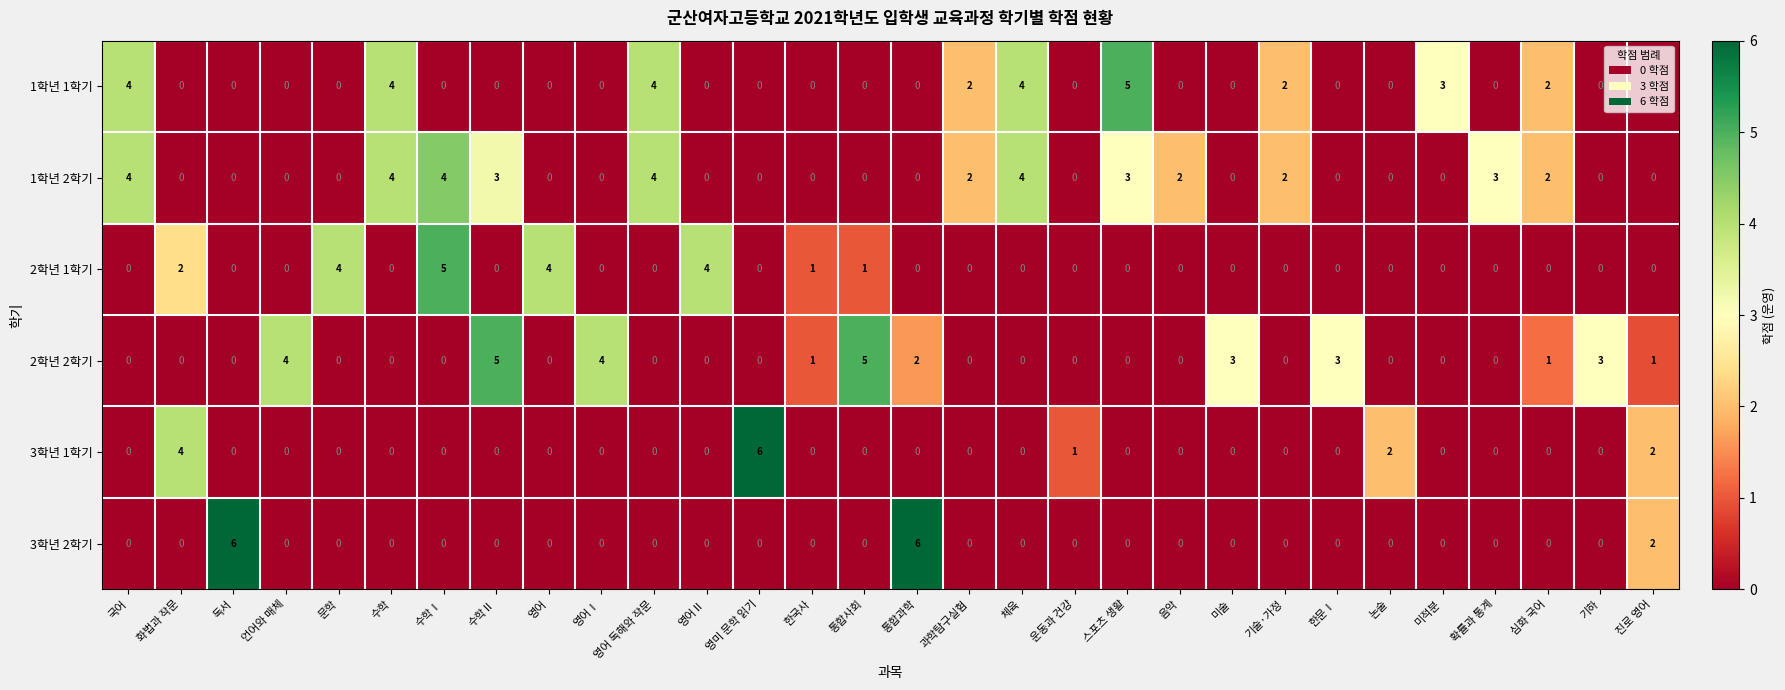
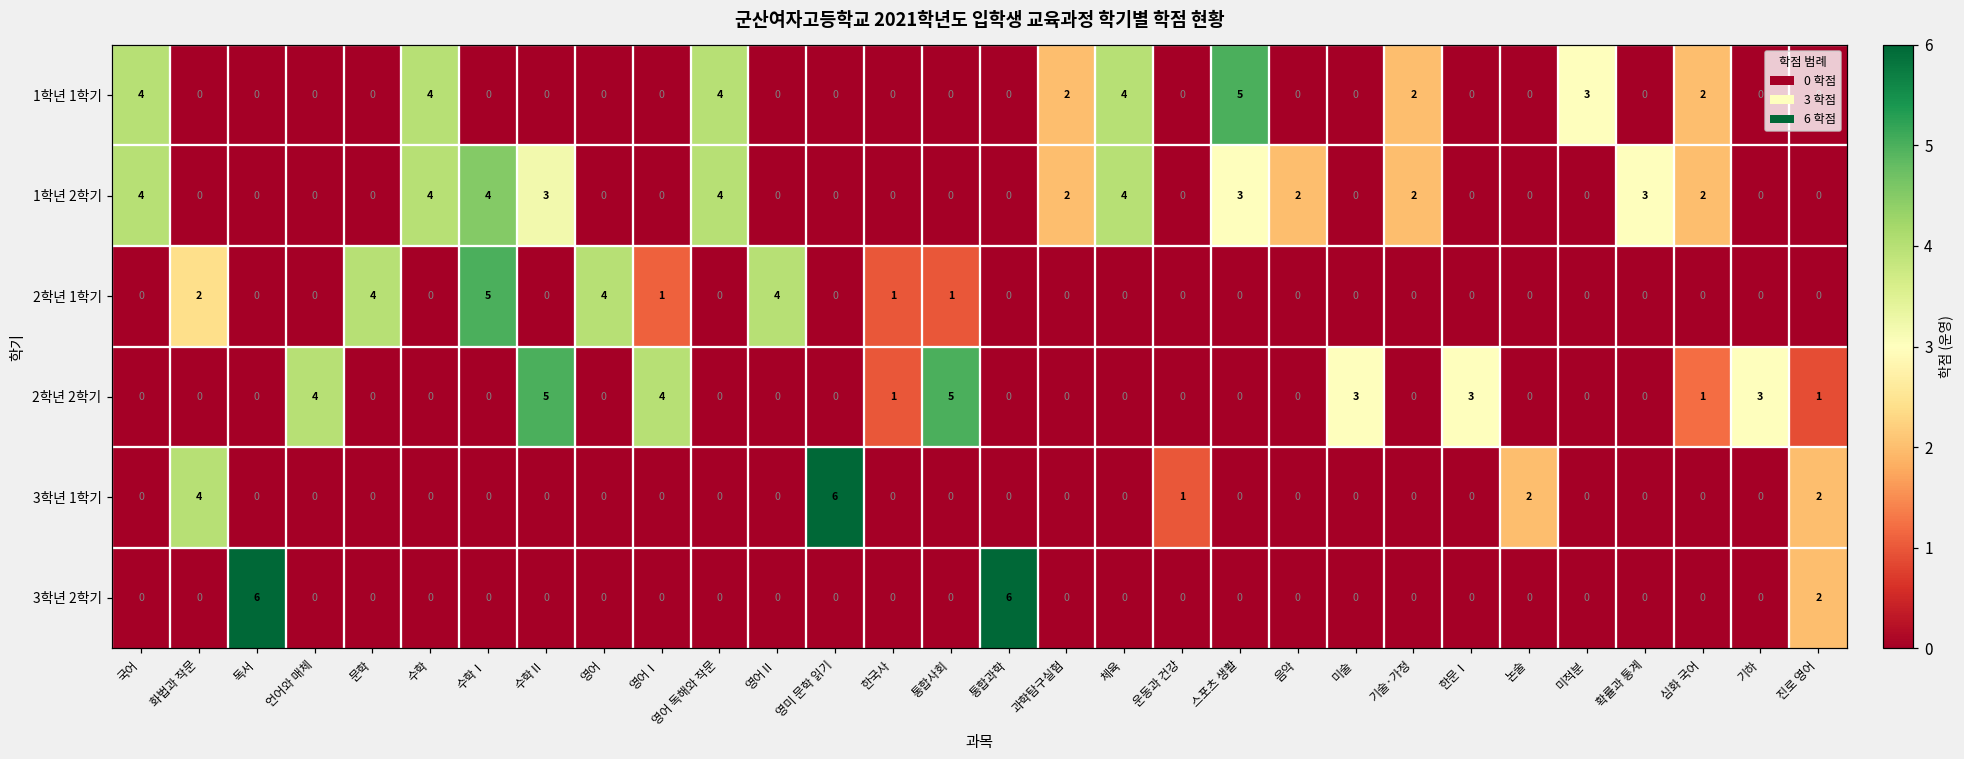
  {
    "1학년 1학기": {
      "국어": 4,
      "화법과 작문": 0,
      "독서": 0,
      "언어와 매체": 0,
      "문학": 0,
      "수학": 4,
      "수학Ⅰ": 0,
      "수학Ⅱ": 0,
      "영어": 0,
      "영어Ⅰ": 0,
      "영어 독해와 작문": 4,
      "영어Ⅱ": 0,
      "영미 문학 읽기": 0,
      "한국사": 0,
      "통합사회": 0,
      "통합과학": 0,
      "과학탐구실험": 2,
      "체육": 4,
      "운동과 건강": 0,
      "스포츠 생활": 5,
      "음악": 0,
      "미술": 0,
      "기술·가정": 2,
      "한문Ⅰ": 0,
      "논술": 0,
      "미적분": 3,
      "확률과 통계": 0,
      "심화 국어": 2,
      "기하": 0
    },
    "1학년 2학기": {
      "국어": 4,
      "화법과 작문": 0,
      "독서": 0,
      "언어와 매체": 0,
      "문학": 0,
      "수학": 4,
      "수학Ⅰ": 4,
      "수학Ⅱ": 3,
      "영어": 0,
      "영어Ⅰ": 0,
      "영어 독해와 작문": 4,
      "영어Ⅱ": 0,
      "영미 문학 읽기": 0,
      "한국사": 0,
      "통합사회": 0,
      "통합과학": 0,
      "과학탐구실험": 2,
      "체육": 4,
      "운동과 건강": 0,
      "스포츠 생활": 3,
      "음악": 2,
      "미술": 0,
      "기술·가정": 2,
      "한문Ⅰ": 0,
      "논술": 0,
      "미적분": 0,
      "확률과 통계": 3,
      "심화 국어": 2,
      "기하": 0,
      "진로 영어": 0
    },
    "2학년 1학기": {
      "국어": 0,
      "화법과 작문": 2,
      "독서": 0,
      "언어와 매체": 0,
      "문학": 4,
      "수학": 0,
      "수학Ⅰ": 5,
      "수학Ⅱ": 0,
      "영어": 4,
-     "영어Ⅰ": 0,
+     "영어Ⅰ": 1,
      "영어 독해와 작문": 0,
      "영어Ⅱ": 4,
      "영미 문학 읽기": 0,
      "한국사": 1,
      "통합사회": 1,
      "통합과학": 0,
      "과학탐구실험": 0,
      "체육": 0,
      "운동과 건강": 0,
      "스포츠 생활": 0,
      "음악": 0,
      "미술": 0,
      "기술·가정": 0,
      "한문Ⅰ": 0,
      "논술": 0,
      "미적분": 0,
      "확률과 통계": 0,
      "심화 국어": 0,
      "기하": 0,
      "진로 영어": 0
    },
    "2학년 2학기": {
      "국어": 0,
      "화법과 작문": 0,
      "독서": 0,
      "언어와 매체": 4,
      "문학": 0,
      "수학": 0,
      "수학Ⅰ": 0,
      "수학Ⅱ": 5,
      "영어": 0,
      "영어Ⅰ": 4,
      "영어 독해와 작문": 0,
      "영어Ⅱ": 0,
      "영미 문학 읽기": 0,
      "한국사": 1,
      "통합사회": 5,
-     "통합과학": 2,
+     "통합과학": 0,
      "과학탐구실험": 0,
      "체육": 0,
      "운동과 건강": 0,
      "스포츠 생활": 0,
      "음악": 0,
      "미술": 3,
      "기술·가정": 0,
      "한문Ⅰ": 3,
      "논술": 0,
      "미적분": 0,
      "확률과 통계": 0,
      "심화 국어": 1,
      "기하": 3,
      "진로 영어": 1
    },
    "3학년 1학기": {
      "국어": 0,
      "화법과 작문": 4,
      "독서": 0,
      "언어와 매체": 0,
      "문학": 0,
      "수학": 0,
      "수학Ⅰ": 0,
      "수학Ⅱ": 0,
      "영어": 0,
      "영어Ⅰ": 0,
      "영어 독해와 작문": 0,
      "영어Ⅱ": 0,
      "영미 문학 읽기": 6,
      "한국사": 0,
      "통합사회": 0,
      "통합과학": 0,
      "과학탐구실험": 0,
      "체육": 0,
      "운동과 건강": 1,
      "스포츠 생활": 0,
      "음악": 0,
      "미술": 0,
      "기술·가정": 0,
      "한문Ⅰ": 0,
      "논술": 2,
      "미적분": 0,
      "확률과 통계": 0,
      "심화 국어": 0,
      "기하": 0,
      "진로 영어": 2
    },
    "3학년 2학기": {
      "국어": 0,
      "화법과 작문": 0,
      "독서": 6,
      "언어와 매체": 0,
      "문학": 0,
      "수학": 0,
      "수학Ⅰ": 0,
      "수학Ⅱ": 0,
      "영어": 0,
      "영어Ⅰ": 0,
      "영어 독해와 작문": 0,
      "영어Ⅱ": 0,
      "영미 문학 읽기": 0,
      "한국사": 0,
      "통합사회": 0,
      "통합과학": 6,
      "과학탐구실험": 0,
      "체육": 0,
      "운동과 건강": 0,
      "스포츠 생활": 0,
      "음악": 0,
      "미술": 0,
      "기술·가정": 0,
      "한문Ⅰ": 0,
      "논술": 0,
      "미적분": 0,
      "확률과 통계": 0,
      "심화 국어": 0,
      "기하": 0,
      "진로 영어": 2
    }
  }
